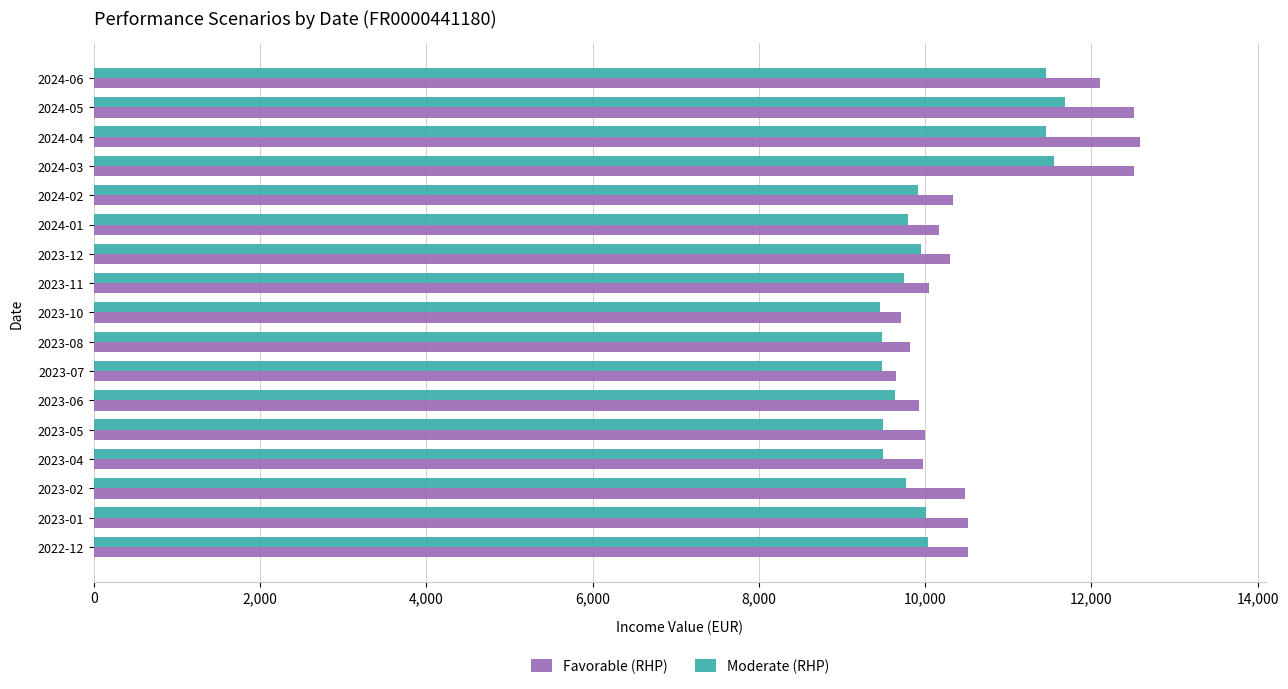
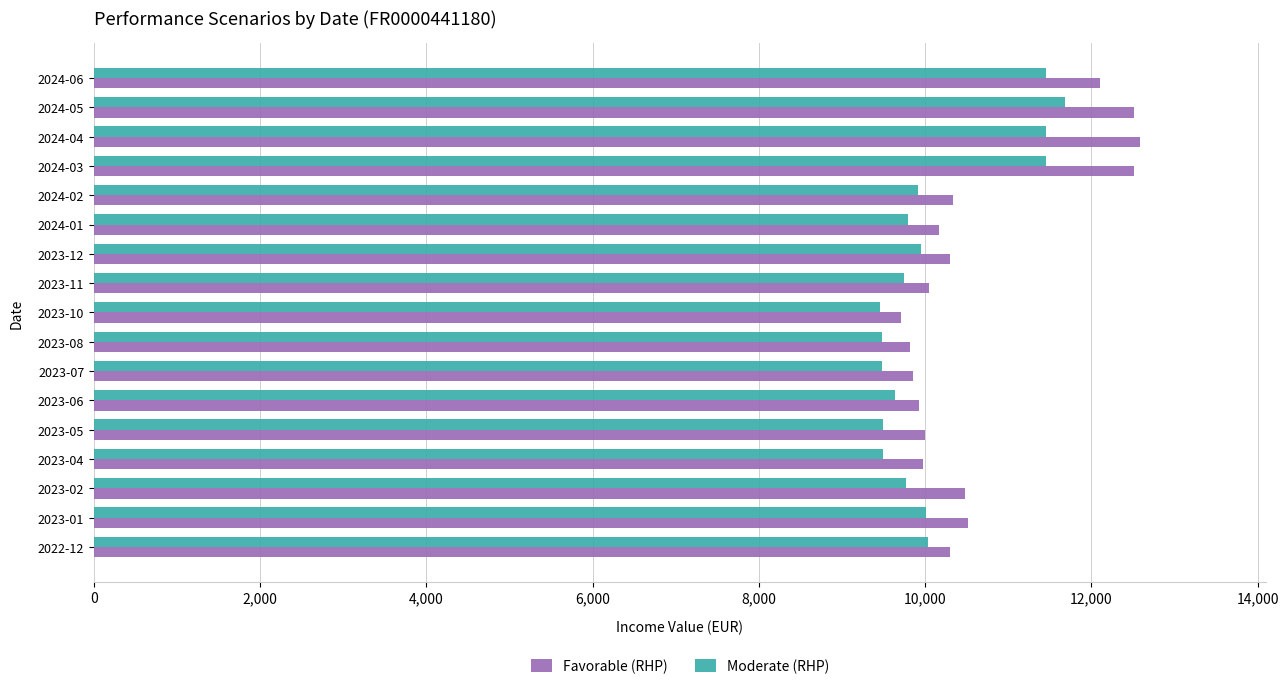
  {
    "Favorable (RHP)": {
      "2024-06": "12,100",
      "2024-05": "12,500",
      "2024-04": "12,600",
      "2024-03": "12,500",
      "2024-02": "10,300",
      "2024-01": "10,200",
      "2023-12": "10,300",
      "2023-11": "10,100",
      "2023-10": "9,700",
      "2023-08": "9,800",
-     "2023-07": "9,600",
+     "2023-07": "9,900",
      "2023-06": "9,900",
      "2023-05": "10,000",
      "2023-04": "10,000",
      "2023-02": "10,500",
      "2023-01": "10,500",
-     "2022-12": "10,500"
+     "2022-12": "10,300"
    },
    "Moderate (RHP)": {
      "2024-06": "11,500",
      "2024-05": "11,700",
      "2024-04": "11,500",
-     "2024-03": "11,550",
+     "2024-03": "11,450",
      "2024-02": "9,900",
      "2024-01": "9,800",
      "2023-12": "10,000",
      "2023-11": "9,700",
      "2023-10": "9,500",
      "2023-08": "9,500",
      "2023-07": "9,500",
      "2023-06": "9,600",
      "2023-05": "9,500",
      "2023-04": "9,500",
      "2023-02": "9,800",
      "2023-01": "10,000",
      "2022-12": "10,000"
    }
  }
